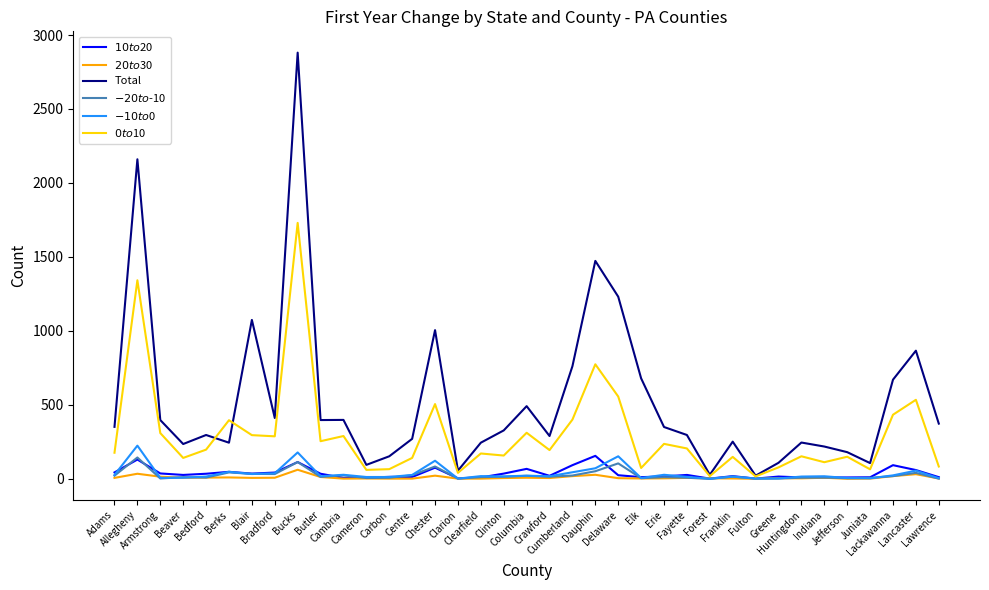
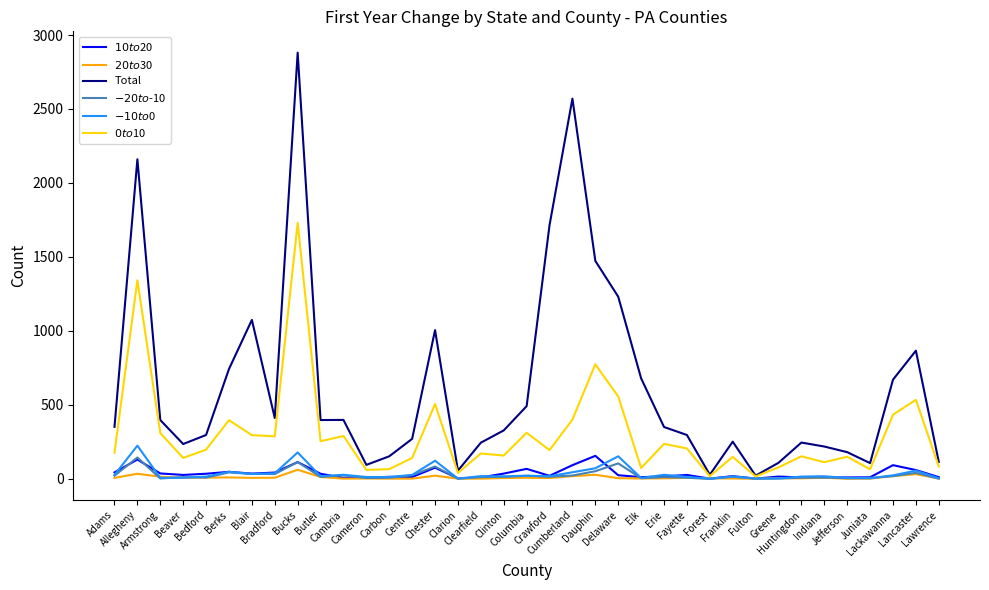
  {
    "Total": {
      "Adams": 350,
      "Allegheny": 2160,
      "Armstrong": 400,
      "Beaver": 240,
      "Bedford": 300,
-     "Berks": 240,
+     "Berks": 740,
      "Blair": 1070,
      "Bradford": 410,
      "Bucks": 2880,
      "Butler": 400,
      "Cambria": 400,
      "Cameron": 90,
      "Carbon": 150,
      "Centre": 270,
      "Chester": 1010,
      "Clearfield": 240,
      "Clinton": 330,
      "Columbia": 490,
-     "Crawford": 290,
-     "Cumberland": 760,
+     "Crawford": 1720,
+     "Cumberland": 2570,
      "Dauphin": 1470,
      "Delaware": 1230,
      "Elk": 680,
      "Erie": 350,
      "Fayette": 300,
      "Franklin": 250,
      "Greene": 110,
      "Huntingdon": 250,
      "Indiana": 220,
      "Jefferson": 180,
      "Juniata": 110,
      "Lackawanna": 670,
      "Lancaster": 870,
-     "Lawrence": 370
+     "Lawrence": 110
    }
  }
